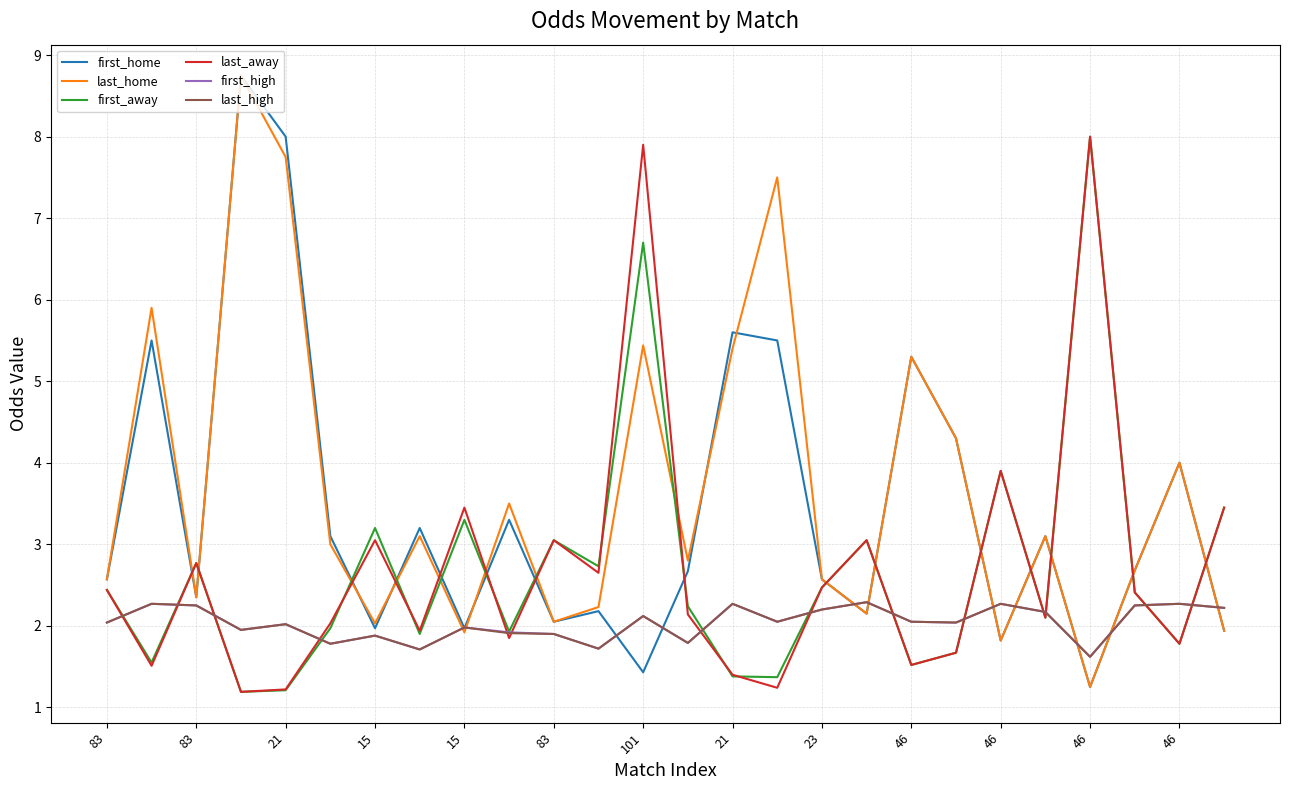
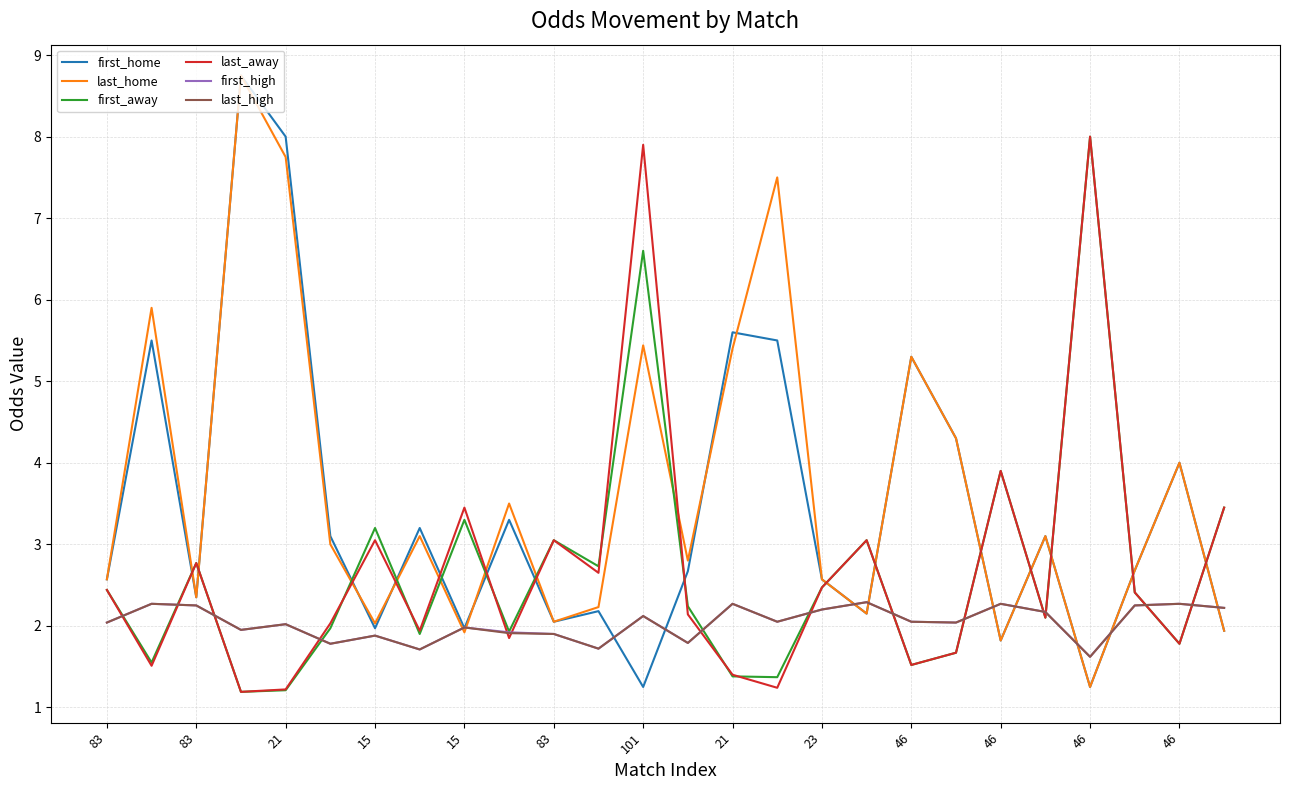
  {
    "first_home": {
-     "101": 1.4
+     "101": 1.3
    },
    "last_home": {
      "101": 5.4
    },
    "first_away": {
-     "101": 6.7
+     "101": 6.6
    },
    "last_away": {
      "101": 7.9
    }
  }
